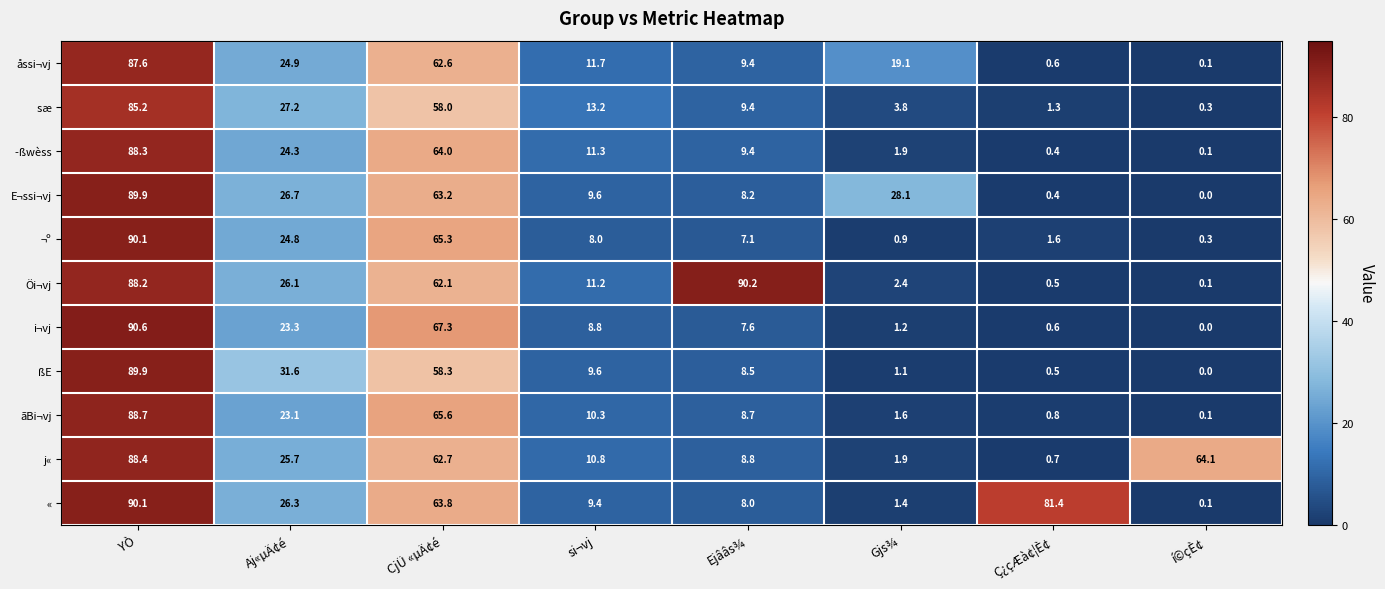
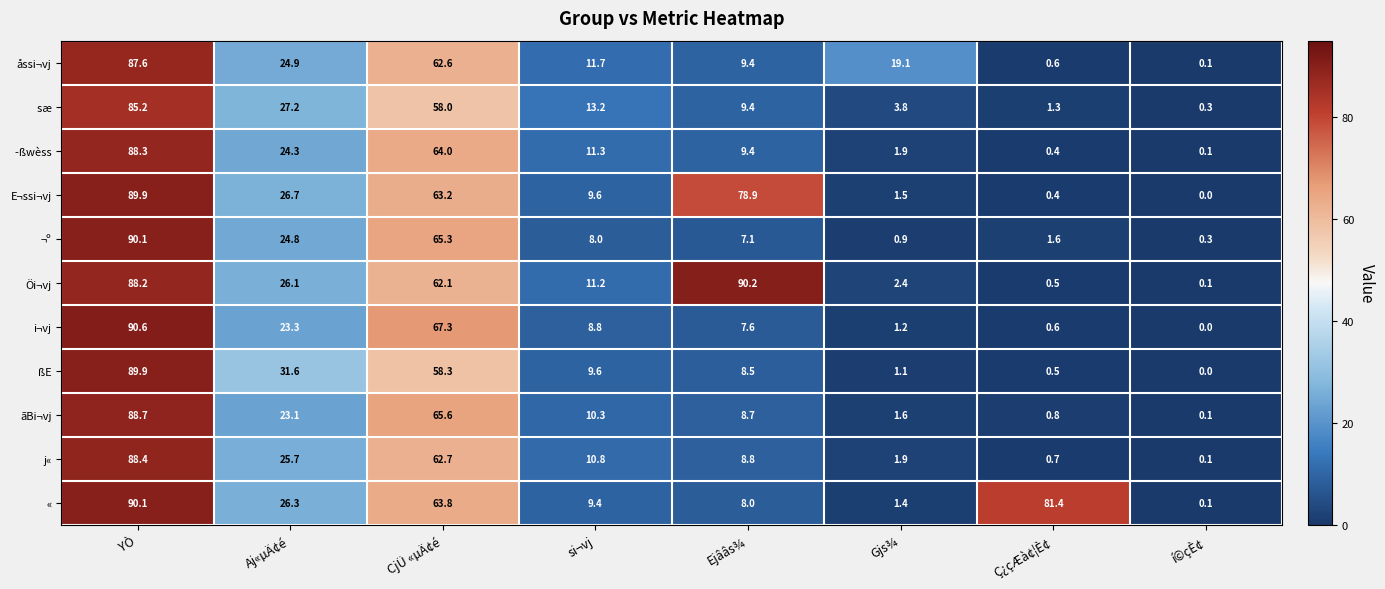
  {
    "åssi¬vj": {
      "YÒ": 87.6,
      "Aj«µÄ¢é": 24.9,
      "CjÜ «µÄ¢é": 62.6,
      "si¬vj": 11.7,
      "Ejââs¾": 9.4,
      "Gjs¾": 19.1,
      "Ç¿çÆà¢¦È¢": 0.6,
      "í©çÈ¢": 0.1
    },
    "sæ": {
      "YÒ": 85.2,
      "Aj«µÄ¢é": 27.2,
      "CjÜ «µÄ¢é": 58.0,
      "si¬vj": 13.2,
      "Ejââs¾": 9.4,
      "Gjs¾": 3.8,
      "Ç¿çÆà¢¦È¢": 1.3,
      "í©çÈ¢": 0.3
    },
    "­ßwèss": {
      "YÒ": 88.3,
      "Aj«µÄ¢é": 24.3,
      "CjÜ «µÄ¢é": 64.0,
      "si¬vj": 11.3,
      "Ejââs¾": 9.4,
      "Gjs¾": 1.9,
      "Ç¿çÆà¢¦È¢": 0.4,
      "í©çÈ¢": 0.1
    },
    "E¬ssi¬vj": {
      "YÒ": 89.9,
      "Aj«µÄ¢é": 26.7,
      "CjÜ «µÄ¢é": 63.2,
      "si¬vj": 9.6,
-     "Ejââs¾": 8.2,
-     "Gjs¾": 28.1,
+     "Ejââs¾": 78.9,
+     "Gjs¾": 1.5,
      "Ç¿çÆà¢¦È¢": 0.4,
      "í©çÈ¢": 0.0
    },
    "¬º": {
      "YÒ": 90.1,
      "Aj«µÄ¢é": 24.8,
      "CjÜ «µÄ¢é": 65.3,
      "si¬vj": 8.0,
      "Ejââs¾": 7.1,
      "Gjs¾": 0.9,
      "Ç¿çÆà¢¦È¢": 1.6,
      "í©çÈ¢": 0.3
    },
    "Öi¬vj": {
      "YÒ": 88.2,
      "Aj«µÄ¢é": 26.1,
      "CjÜ «µÄ¢é": 62.1,
      "si¬vj": 11.2,
      "Ejââs¾": 90.2,
      "Gjs¾": 2.4,
      "Ç¿çÆà¢¦È¢": 0.5,
      "í©çÈ¢": 0.1
    },
    "i¬vj": {
      "YÒ": 90.6,
      "Aj«µÄ¢é": 23.3,
      "CjÜ «µÄ¢é": 67.3,
      "si¬vj": 8.8,
      "Ejââs¾": 7.6,
      "Gjs¾": 1.2,
      "Ç¿çÆà¢¦È¢": 0.6,
      "í©çÈ¢": 0.0
    },
    "ßE": {
      "YÒ": 89.9,
      "Aj«µÄ¢é": 31.6,
      "CjÜ «µÄ¢é": 58.3,
      "si¬vj": 9.6,
      "Ejââs¾": 8.5,
      "Gjs¾": 1.1,
      "Ç¿çÆà¢¦È¢": 0.5,
      "í©çÈ¢": 0.0
    },
    "ãBi¬vj": {
      "YÒ": 88.7,
      "Aj«µÄ¢é": 23.1,
      "CjÜ «µÄ¢é": 65.6,
      "si¬vj": 10.3,
      "Ejââs¾": 8.7,
      "Gjs¾": 1.6,
      "Ç¿çÆà¢¦È¢": 0.8,
      "í©çÈ¢": 0.1
    },
    "j«": {
      "YÒ": 88.4,
      "Aj«µÄ¢é": 25.7,
      "CjÜ «µÄ¢é": 62.7,
      "si¬vj": 10.8,
      "Ejââs¾": 8.8,
      "Gjs¾": 1.9,
      "Ç¿çÆà¢¦È¢": 0.7,
-     "í©çÈ¢": 64.1
+     "í©çÈ¢": 0.1
    },
    "«": {
      "YÒ": 90.1,
      "Aj«µÄ¢é": 26.3,
      "CjÜ «µÄ¢é": 63.8,
      "si¬vj": 9.4,
      "Ejââs¾": 8.0,
      "Gjs¾": 1.4,
      "Ç¿çÆà¢¦È¢": 81.4,
      "í©çÈ¢": 0.1
    }
  }
